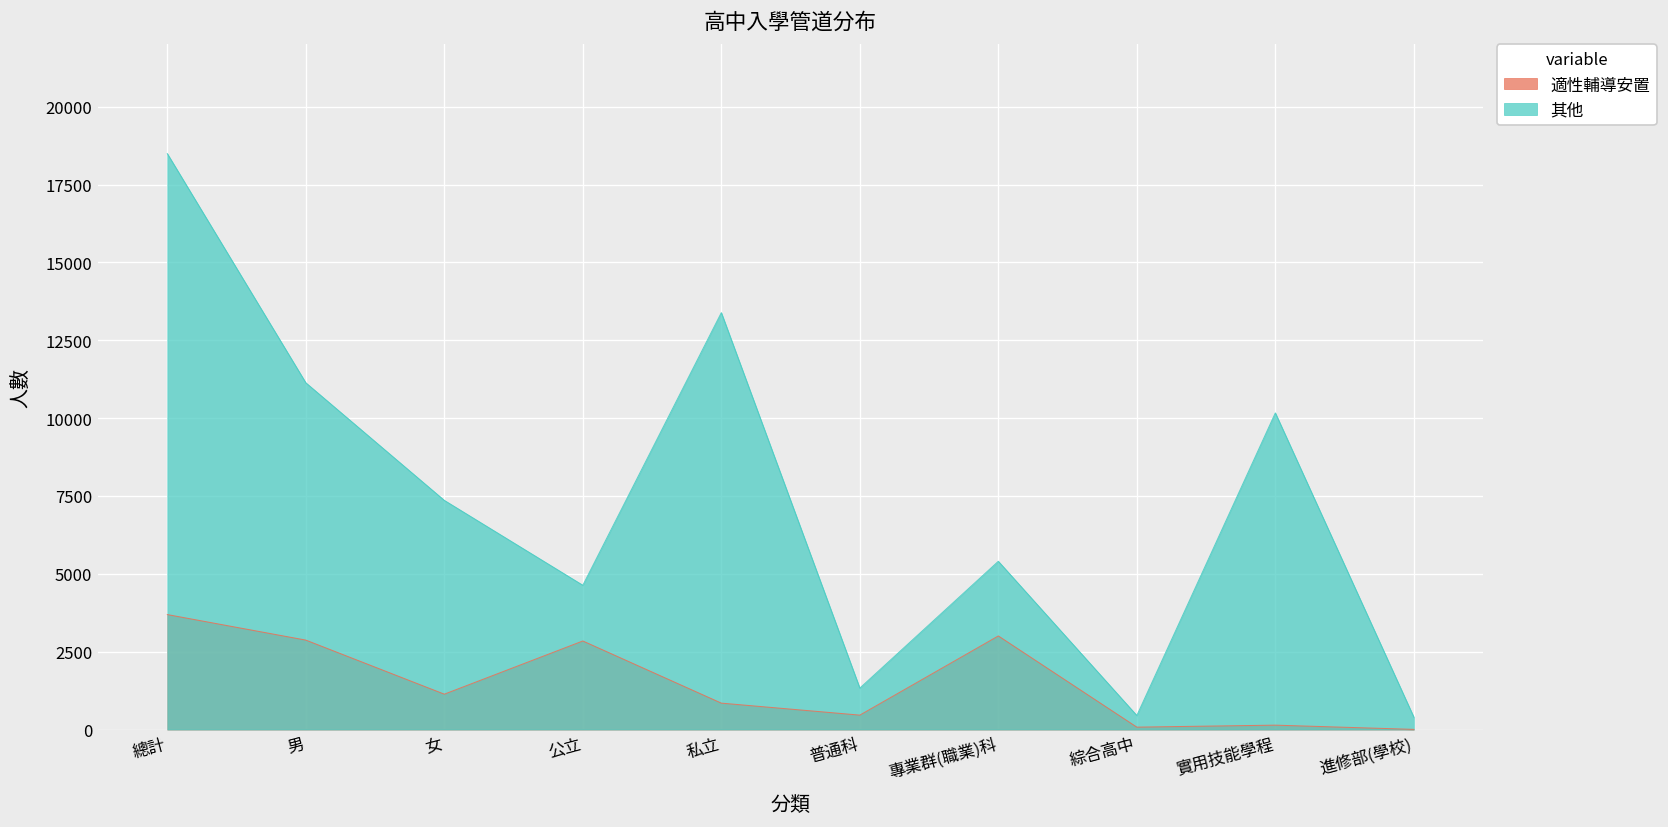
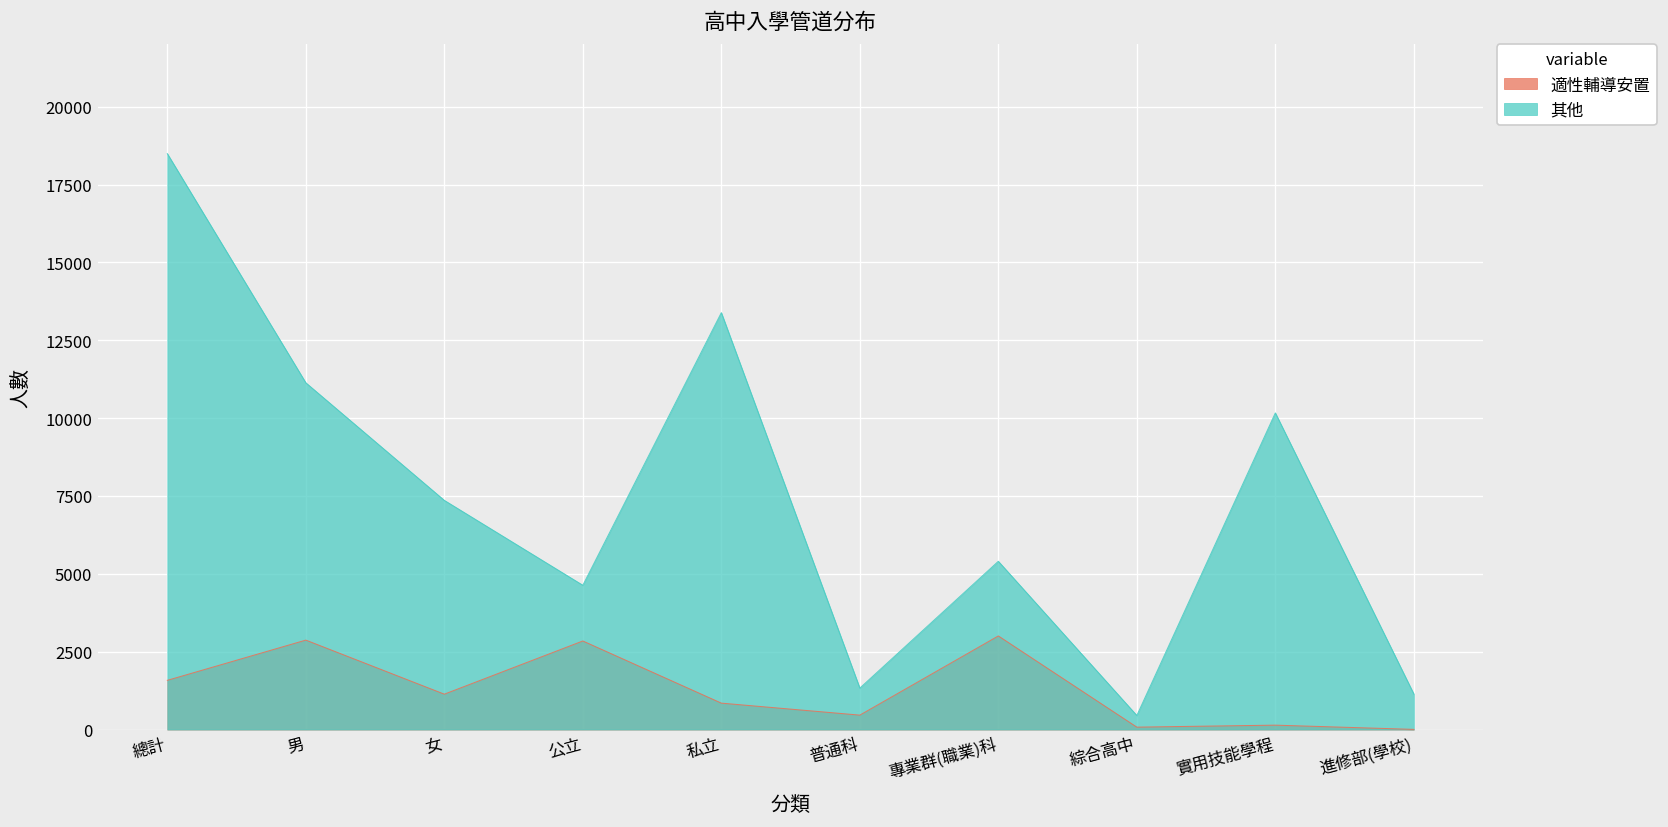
  {
    "適性輔導安置": {
-     "總計": 3700,
+     "總計": 1600,
      "男": 2900,
      "女": 1100,
      "公立": 2800,
      "私立": 800,
      "普通科": 500,
      "專業群(職業)科": 3000,
      "綜合高中": 100,
      "實用技能學程": 100,
      "進修部(學校)": 0
    },
    "其他": {
      "總計": 18500,
      "男": 11100,
      "女": 7400,
      "公立": 4600,
      "私立": 13400,
      "普通科": 1300,
      "專業群(職業)科": 5400,
      "綜合高中": 500,
      "實用技能學程": 10200,
-     "進修部(學校)": 400
+     "進修部(學校)": 1100
    }
  }
